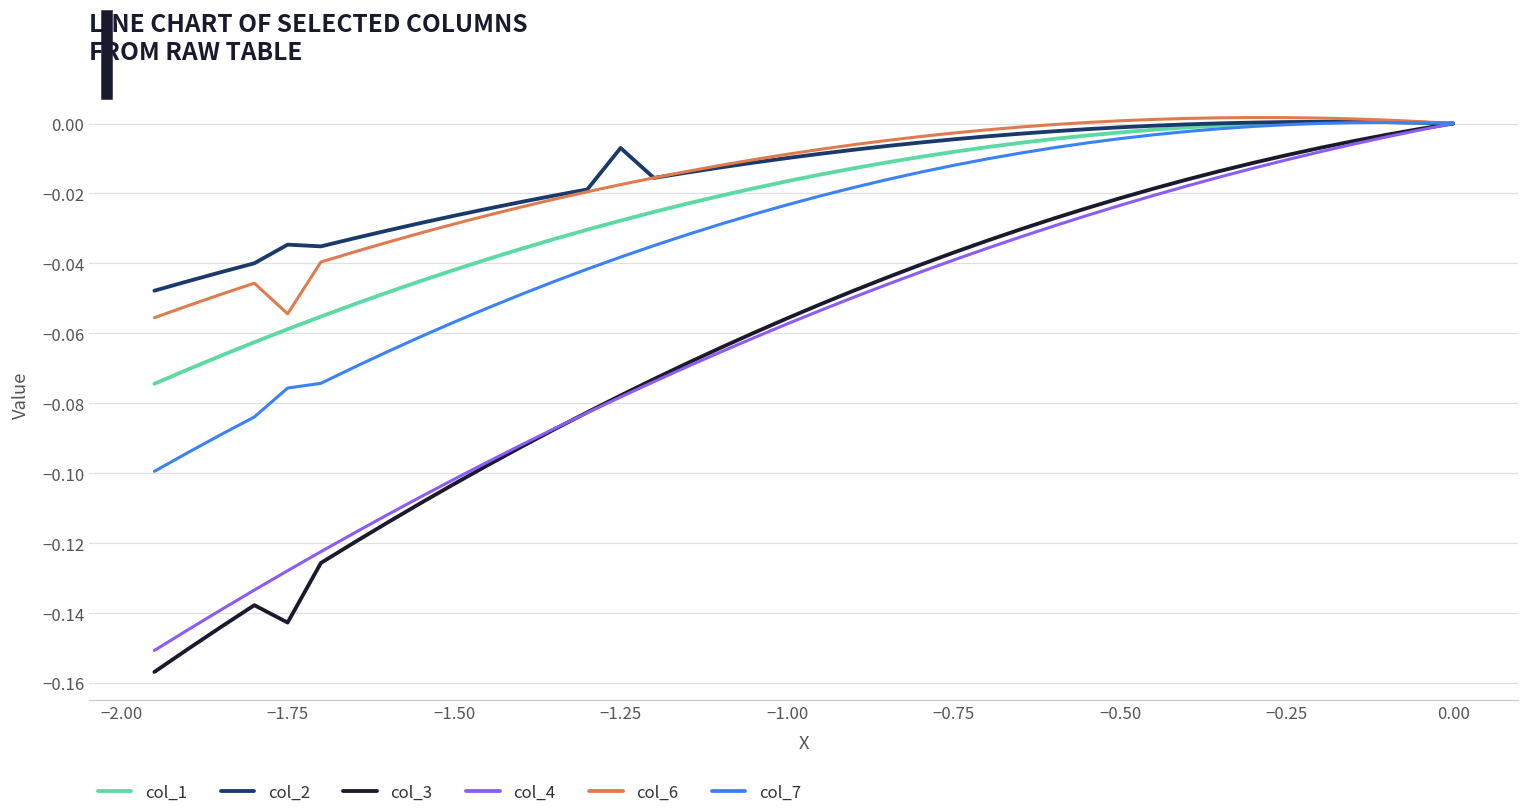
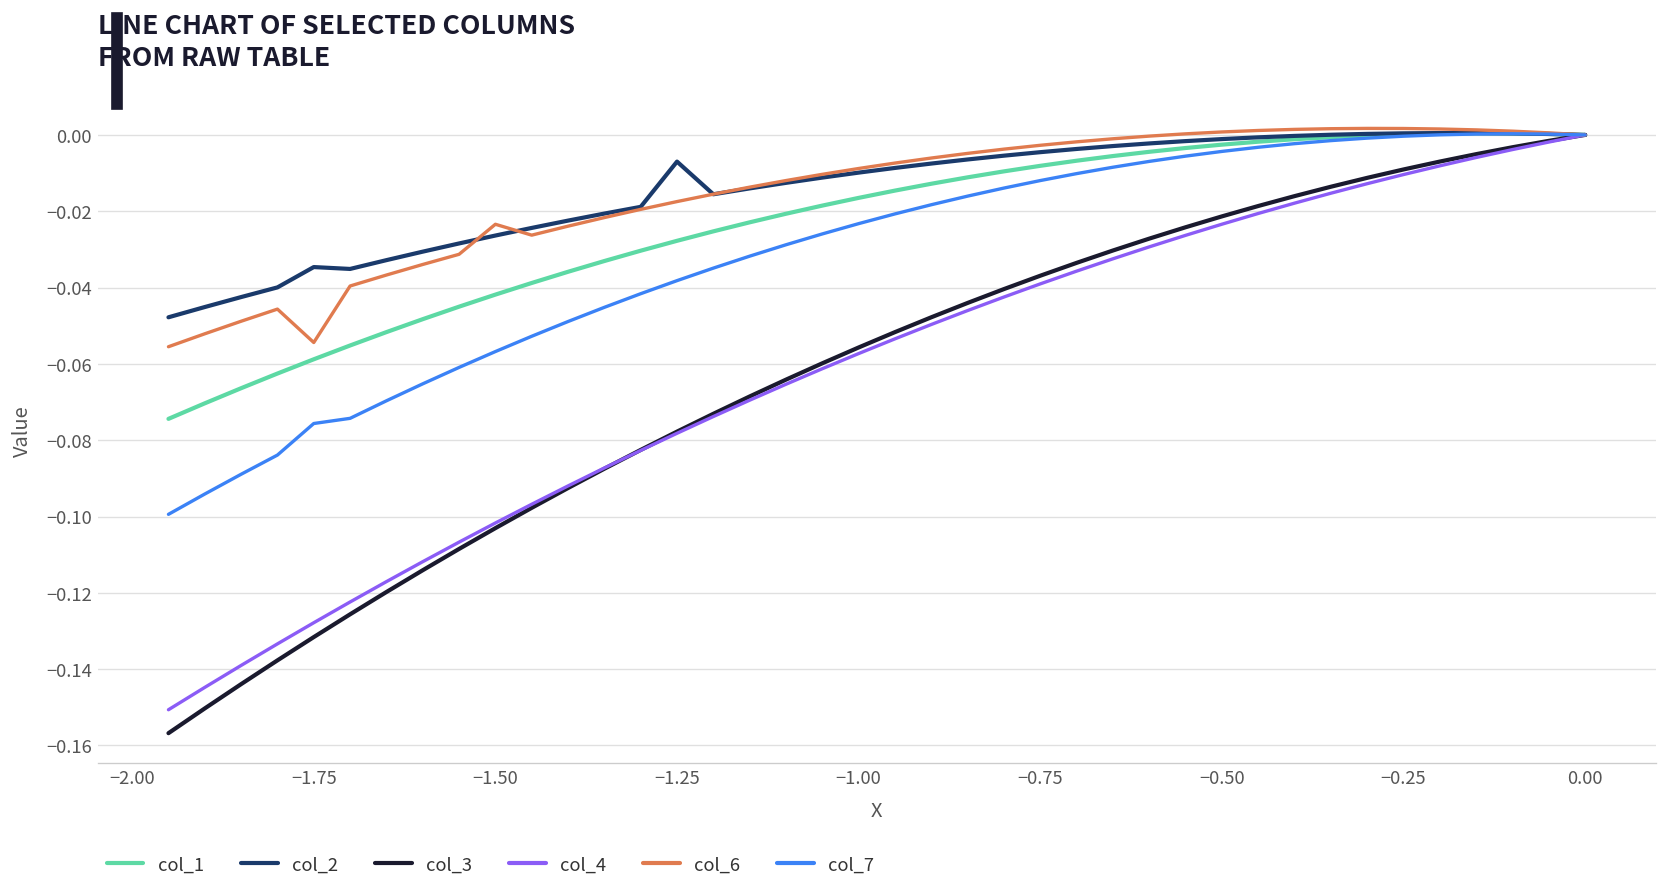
  {
    "col_1": {
      "−1.75": -0.059,
      "−1.50": -0.042,
      "−1.25": -0.028,
      "−1.00": -0.016,
      "−0.75": -0.008,
      "−0.50": -0.003
    },
    "col_2": {
      "−1.75": -0.035,
      "−1.50": -0.026,
      "−1.25": -0.007,
      "−1.00": -0.010,
      "−0.75": -0.005,
      "−0.50": -0.001
    },
    "col_3": {
-     "−1.75": -0.143,
+     "−1.75": -0.132,
      "−1.50": -0.103,
      "−1.00": -0.056,
      "−0.75": -0.037,
      "−0.50": -0.021,
      "−0.25": -0.009
    },
    "col_4": {
      "−1.75": -0.128,
      "−1.50": -0.102,
      "−1.00": -0.057,
      "−0.75": -0.039,
      "−0.50": -0.023,
      "−0.25": -0.010
    },
    "col_6": {
      "−1.75": -0.054,
-     "−1.50": -0.029,
+     "−1.50": -0.023,
      "−1.25": -0.017,
      "−1.00": -0.009,
      "−0.75": -0.003,
      "−0.50": 0.001,
      "−0.25": 0.002
    },
    "col_7": {
      "−1.75": -0.076,
      "−1.50": -0.057,
      "−1.25": -0.038,
      "−1.00": -0.023,
      "−0.75": -0.012,
      "−0.50": -0.004
    }
  }
